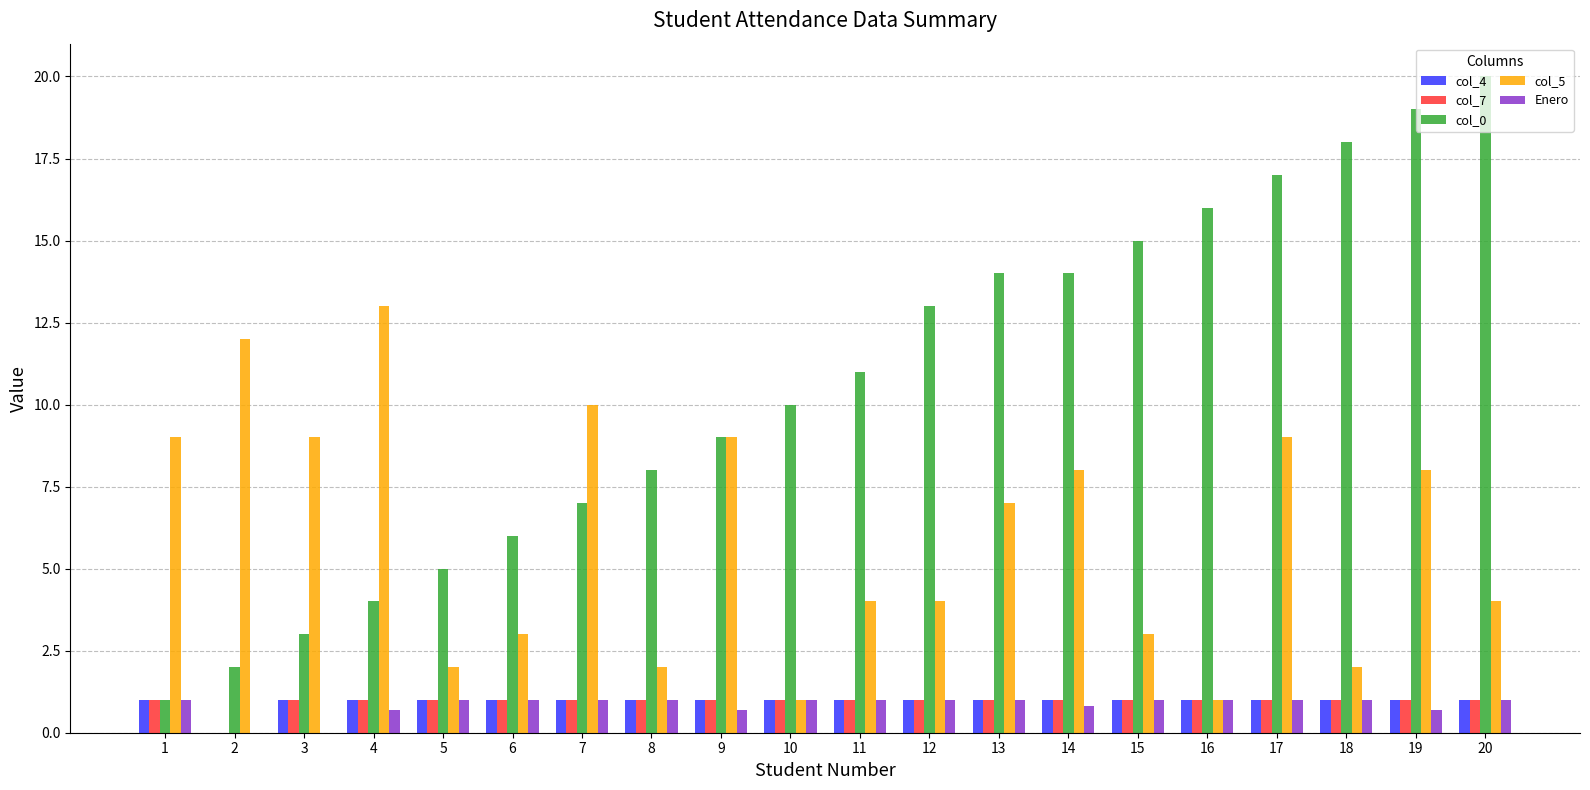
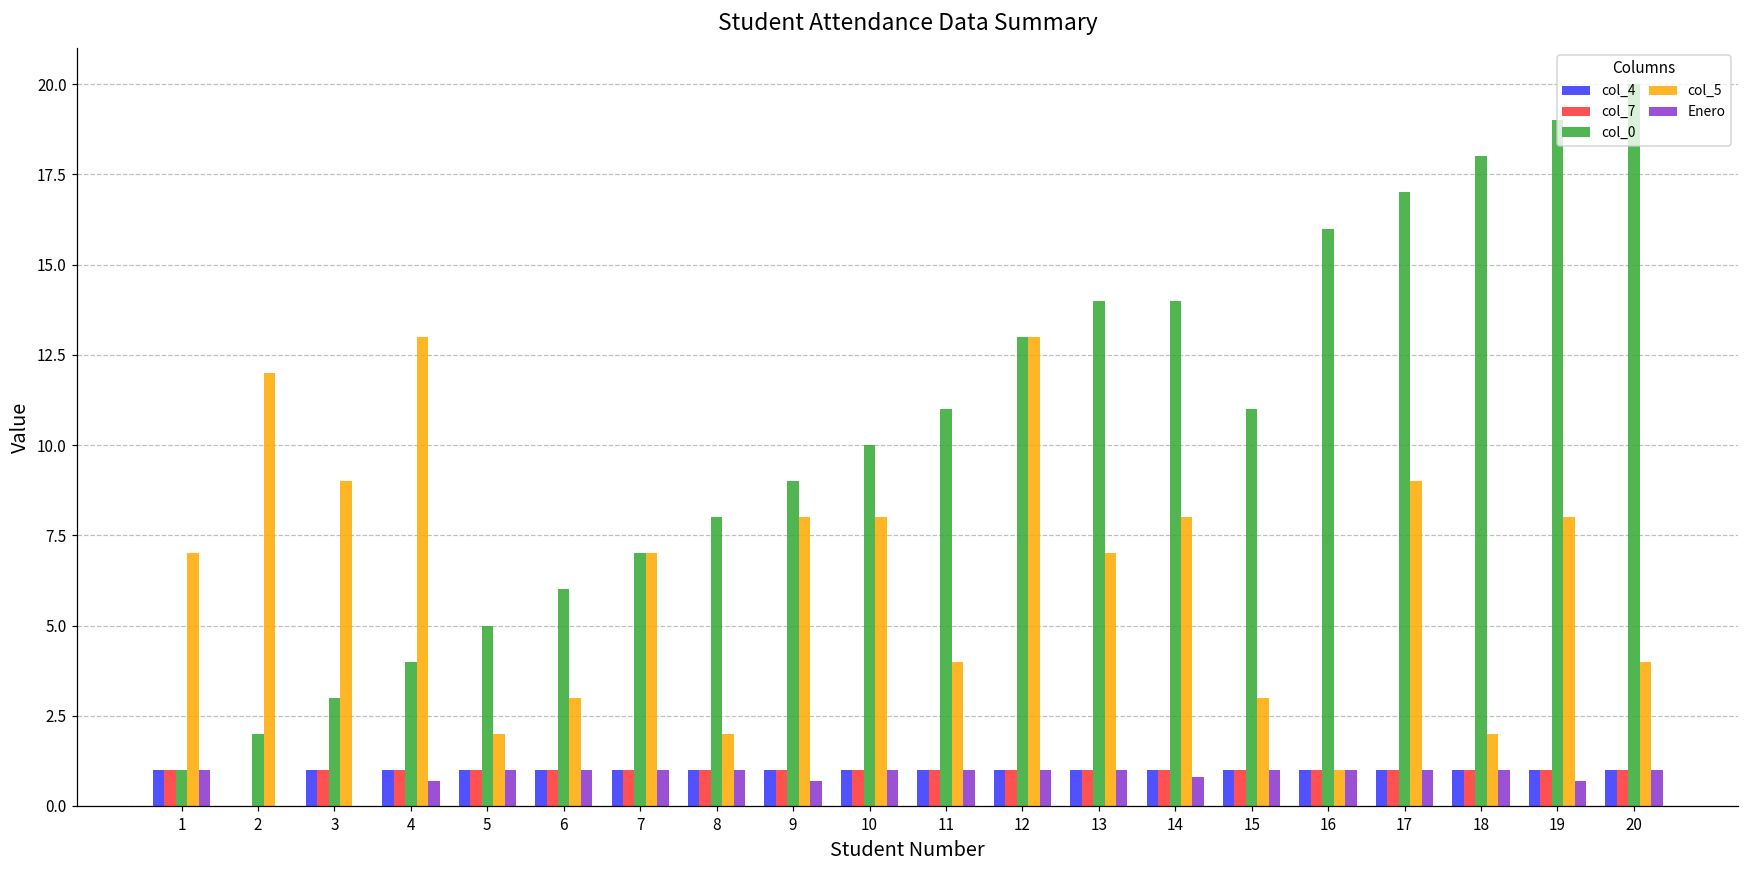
  {
    "col_4": {
      "1": 1,
      "2": 0,
      "3": 1,
      "4": 1,
      "5": 1,
      "6": 1,
      "7": 1,
      "8": 1,
      "9": 1,
      "10": 1,
      "11": 1,
      "12": 1,
      "13": 1,
      "14": 1,
      "15": 1,
      "16": 1,
      "17": 1,
      "18": 1,
      "19": 1,
      "20": 1
    },
    "col_7": {
      "1": 1,
      "2": 0,
      "3": 1,
      "4": 1,
      "5": 1,
      "6": 1,
      "7": 1,
      "8": 1,
      "9": 1,
      "10": 1,
      "11": 1,
      "12": 1,
      "13": 1,
      "14": 1,
      "15": 1,
      "16": 1,
      "17": 1,
      "18": 1,
      "19": 1,
      "20": 1
    },
    "col_0": {
      "1": 1,
      "2": 2,
      "3": 3,
      "4": 4,
      "5": 5,
      "6": 6,
      "7": 7,
      "8": 8,
      "9": 9,
      "10": 10,
      "11": 11,
      "12": 13,
      "13": 14,
      "14": 14,
-     "15": 15,
+     "15": 11,
      "16": 16,
      "17": 17,
      "18": 18
    },
    "col_5": {
-     "1": 9,
+     "1": 7,
      "2": 12,
      "3": 9,
      "4": 13,
      "5": 2,
      "6": 3,
-     "7": 10,
+     "7": 7,
      "8": 2,
-     "9": 9,
-     "10": 1,
+     "9": 8,
+     "10": 8,
      "11": 4,
-     "12": 4,
+     "12": 13,
      "13": 7,
      "14": 8,
      "15": 3,
      "16": 1,
      "17": 9,
      "18": 2,
      "19": 8,
      "20": 4
    },
    "Enero": {
      "1": 1,
      "2": 0,
      "3": 0,
      "4": 0.7,
      "5": 1,
      "6": 1,
      "7": 1,
      "8": 1,
      "9": 0.7,
      "10": 1,
      "11": 1,
      "12": 1,
      "13": 1,
      "14": 0.8,
      "15": 1,
      "16": 1,
      "17": 1,
      "18": 1,
      "19": 0.7,
      "20": 1
    }
  }
